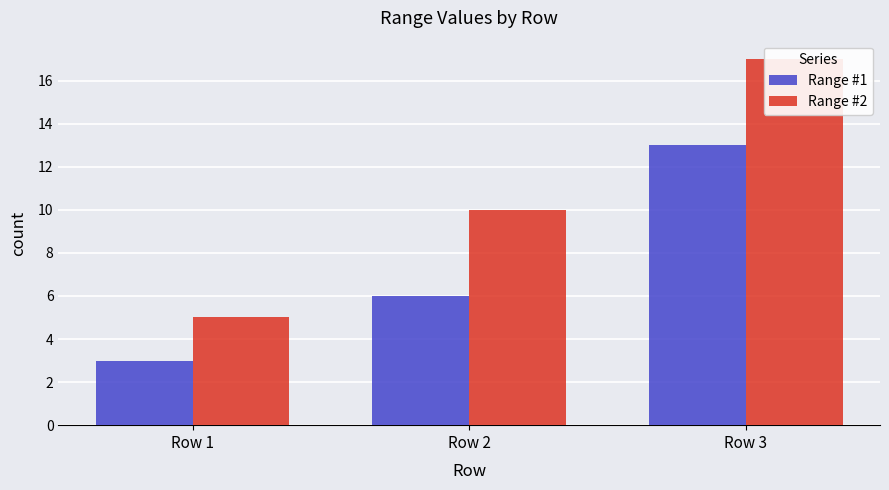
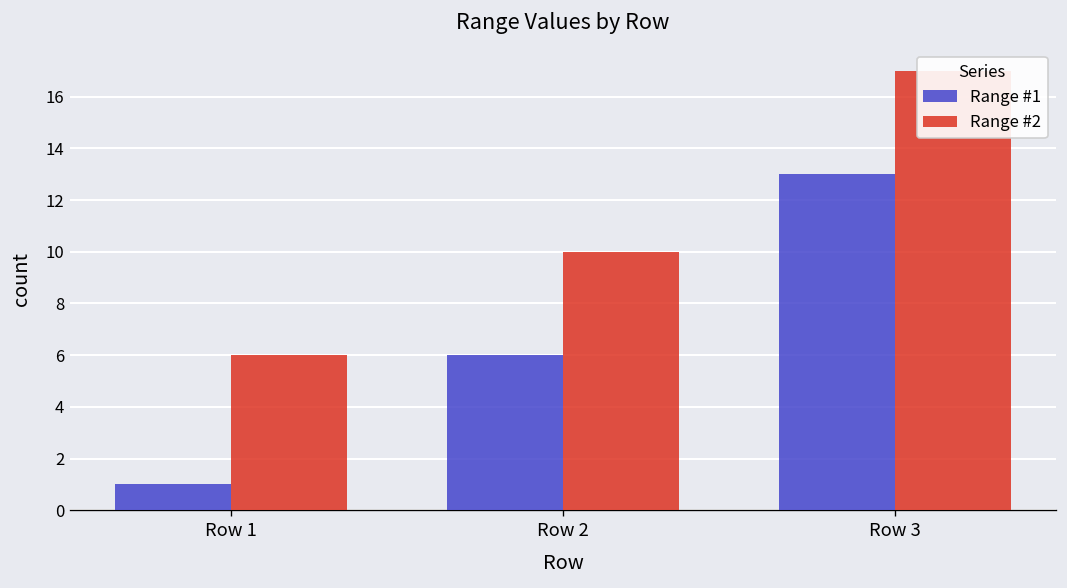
  {
    "Range #1": {
-     "Row 1": 3,
+     "Row 1": 1,
      "Row 2": 6,
      "Row 3": 13
    },
    "Range #2": {
-     "Row 1": 5,
+     "Row 1": 6,
      "Row 2": 10
    }
  }
